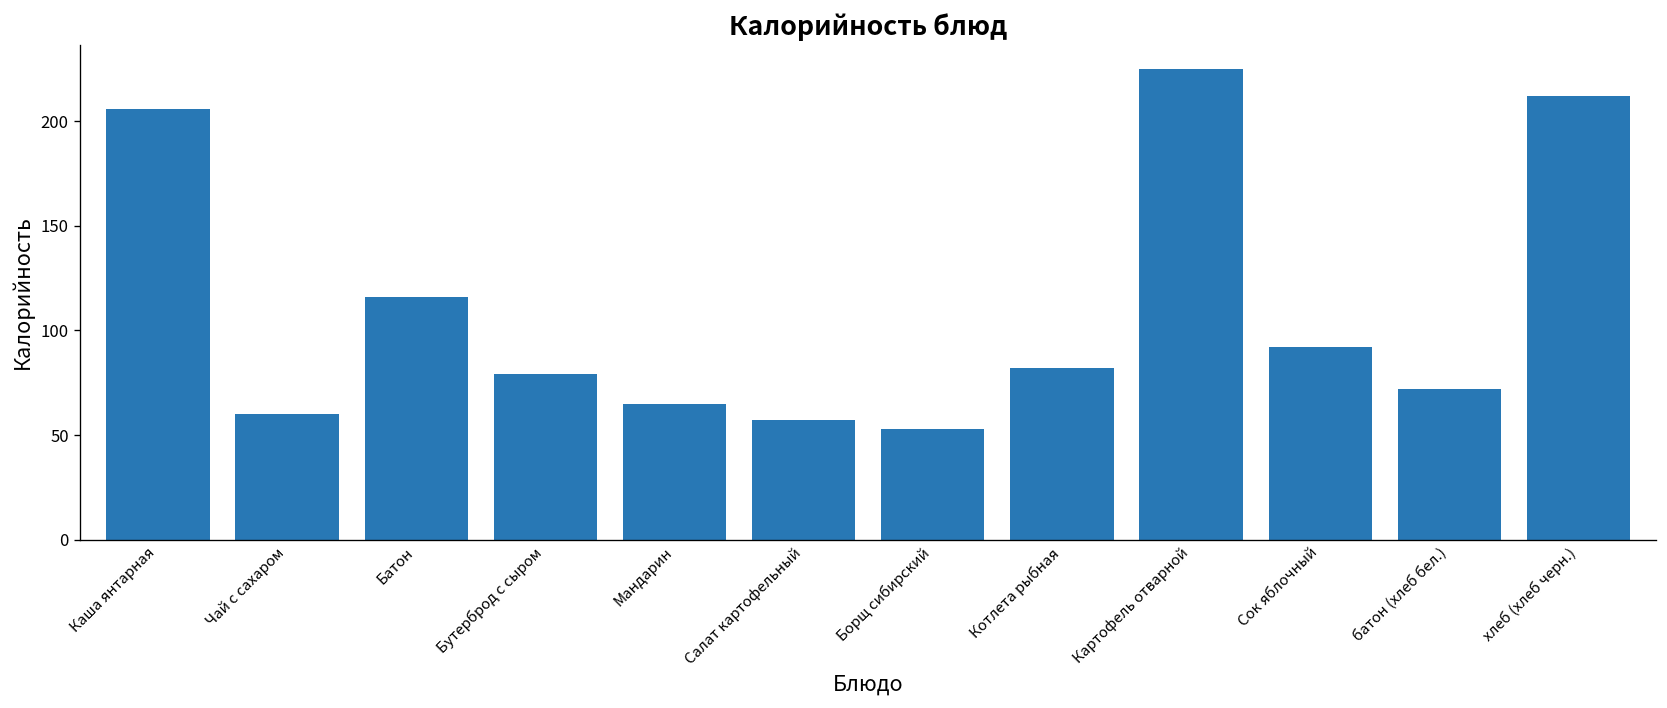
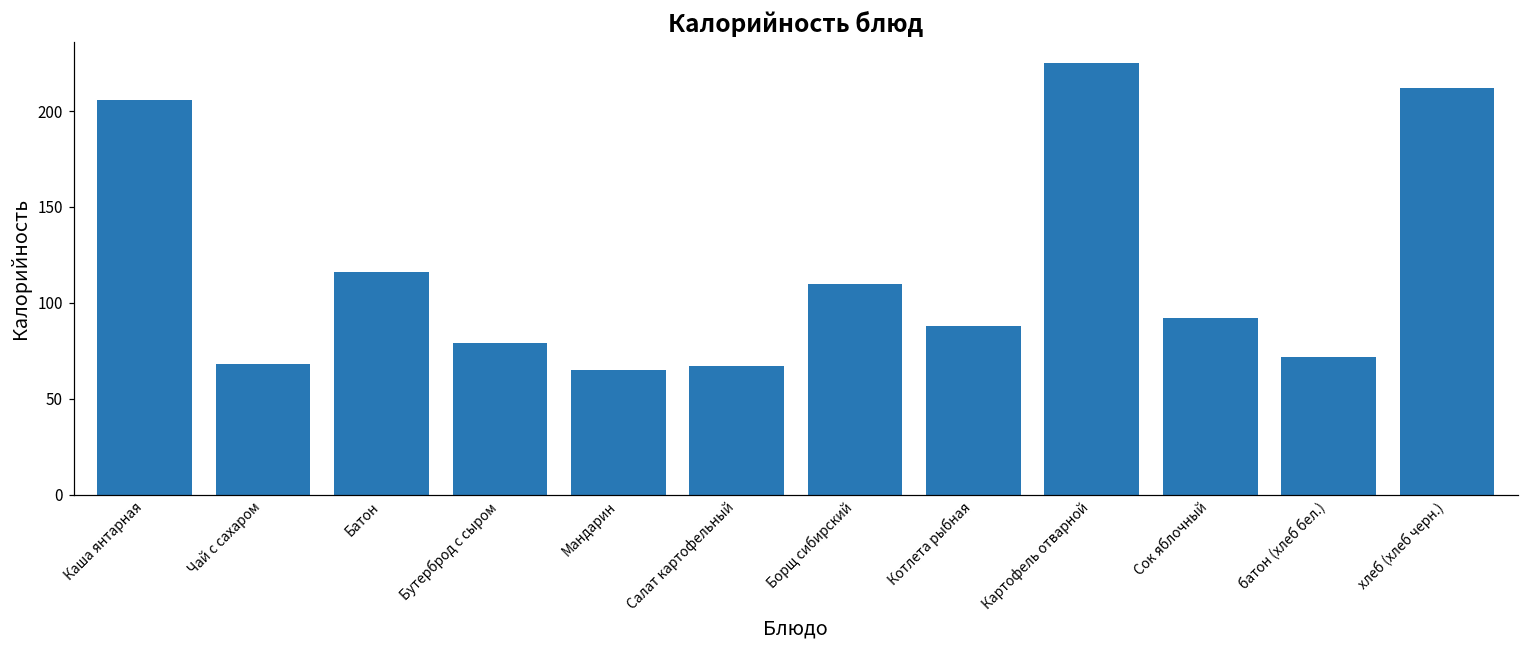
  {
    "Каша янтарная": 206,
-   "Чай с сахаром": 60,
+   "Чай с сахаром": 68,
    "Батон": 116,
    "Бутерброд с сыром": 79,
    "Мандарин": 65,
-   "Салат картофельный": 57,
-   "Борщ сибирский": 53,
-   "Котлета рыбная": 82,
+   "Салат картофельный": 67,
+   "Борщ сибирский": 110,
+   "Котлета рыбная": 88,
    "Картофель отварной": 225,
    "Сок яблочный": 92,
    "батон (хлеб бел.)": 72,
    "хлеб (хлеб черн.)": 212
  }
